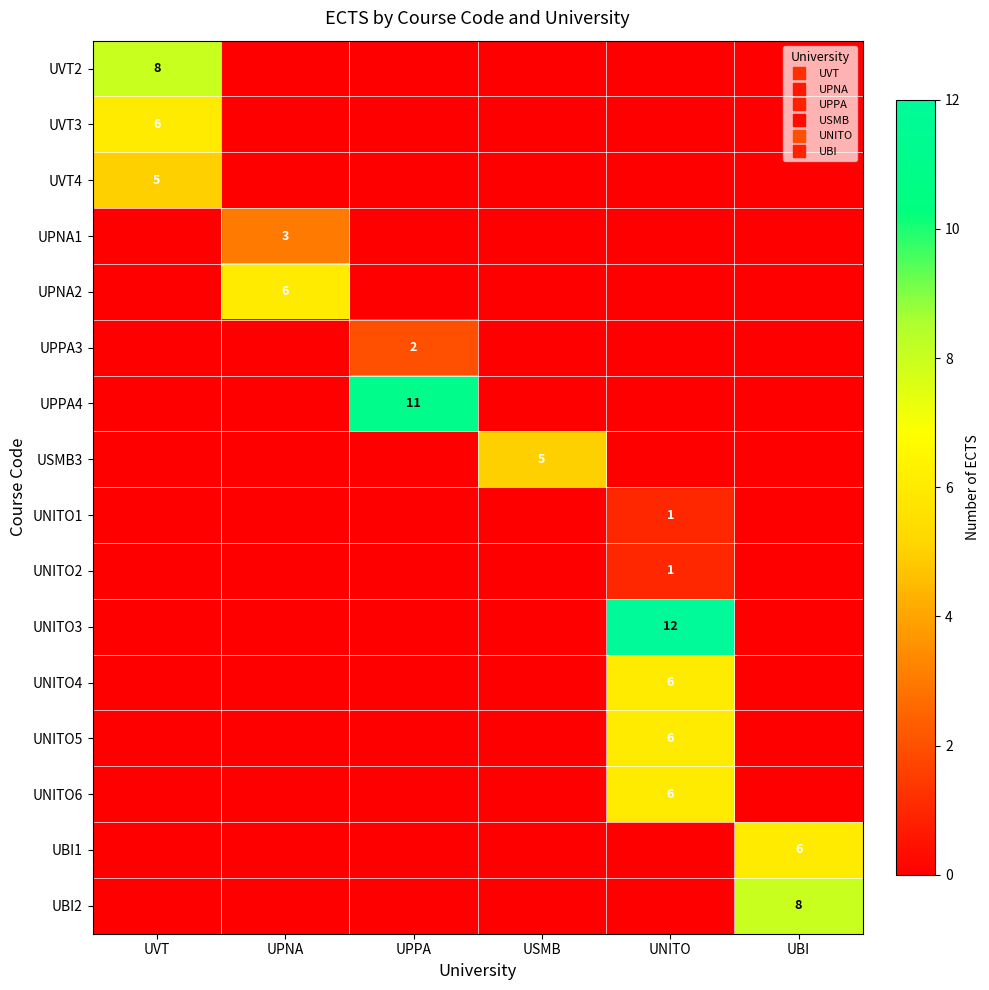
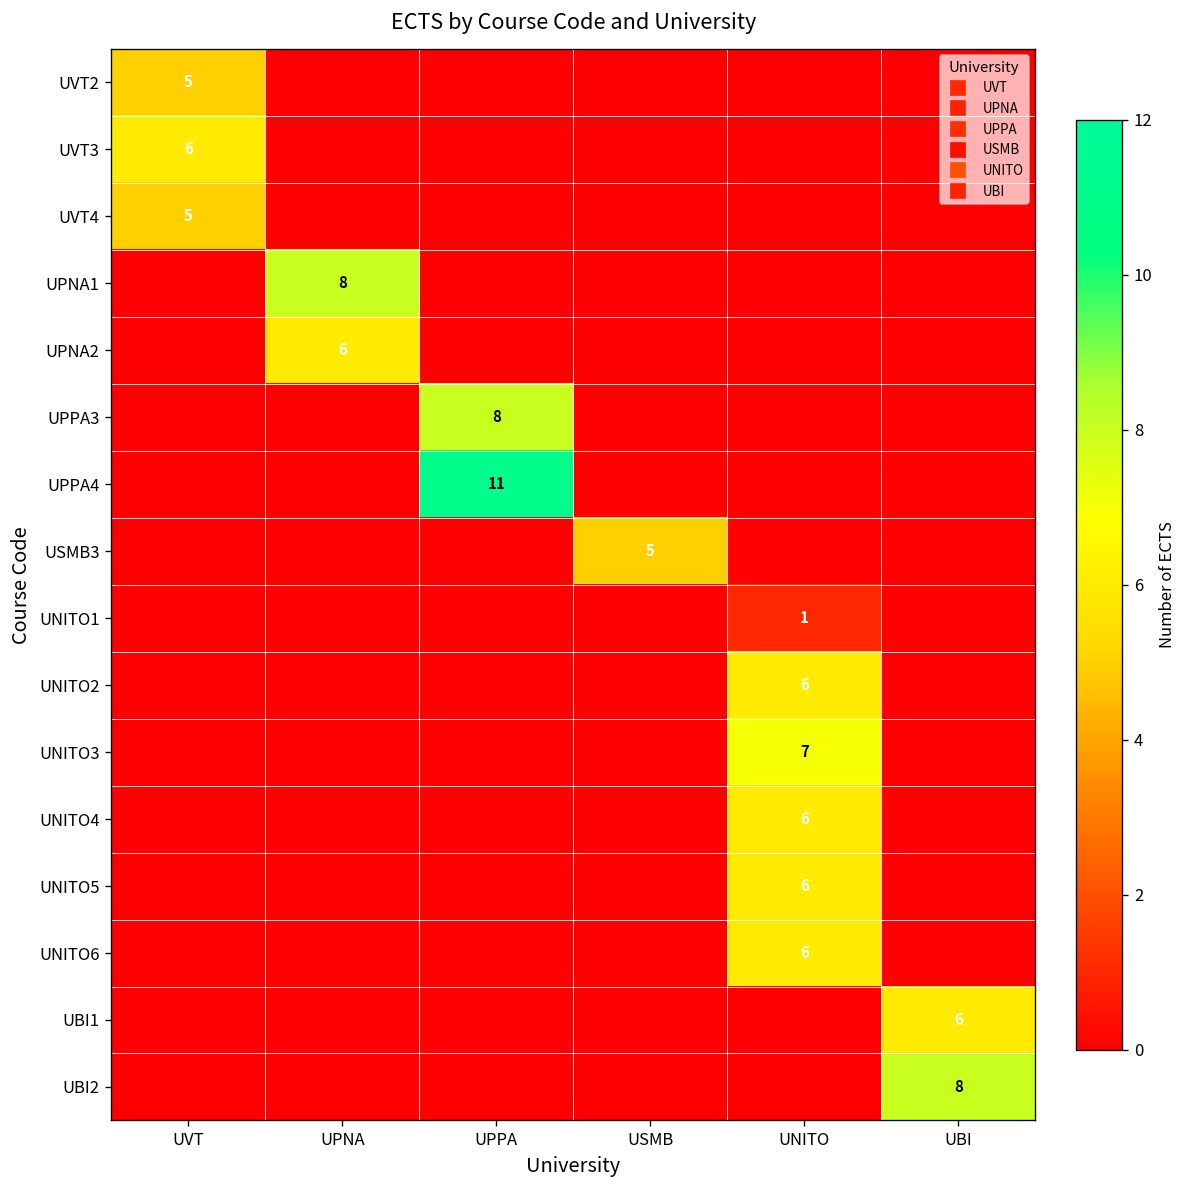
  {
    "UVT2": {
-     "UVT": 8
+     "UVT": 5
    },
    "UVT3": {
      "UVT": 6
    },
    "UVT4": {
      "UVT": 5
    },
    "UPNA1": {
-     "UPNA": 3
+     "UPNA": 8
    },
    "UPNA2": {
      "UPNA": 6
    },
    "UPPA3": {
-     "UPPA": 2
+     "UPPA": 8
    },
    "UPPA4": {
      "UPPA": 11
    },
    "USMB3": {
      "USMB": 5
    },
    "UNITO1": {
      "UNITO": 1
    },
    "UNITO2": {
-     "UNITO": 1
+     "UNITO": 6
    },
    "UNITO3": {
-     "UNITO": 12
+     "UNITO": 7
    },
    "UNITO4": {
      "UNITO": 6
    },
    "UNITO5": {
      "UNITO": 6
    },
    "UNITO6": {
      "UNITO": 6
    },
    "UBI1": {
      "UBI": 6
    },
    "UBI2": {
      "UBI": 8
    }
  }
